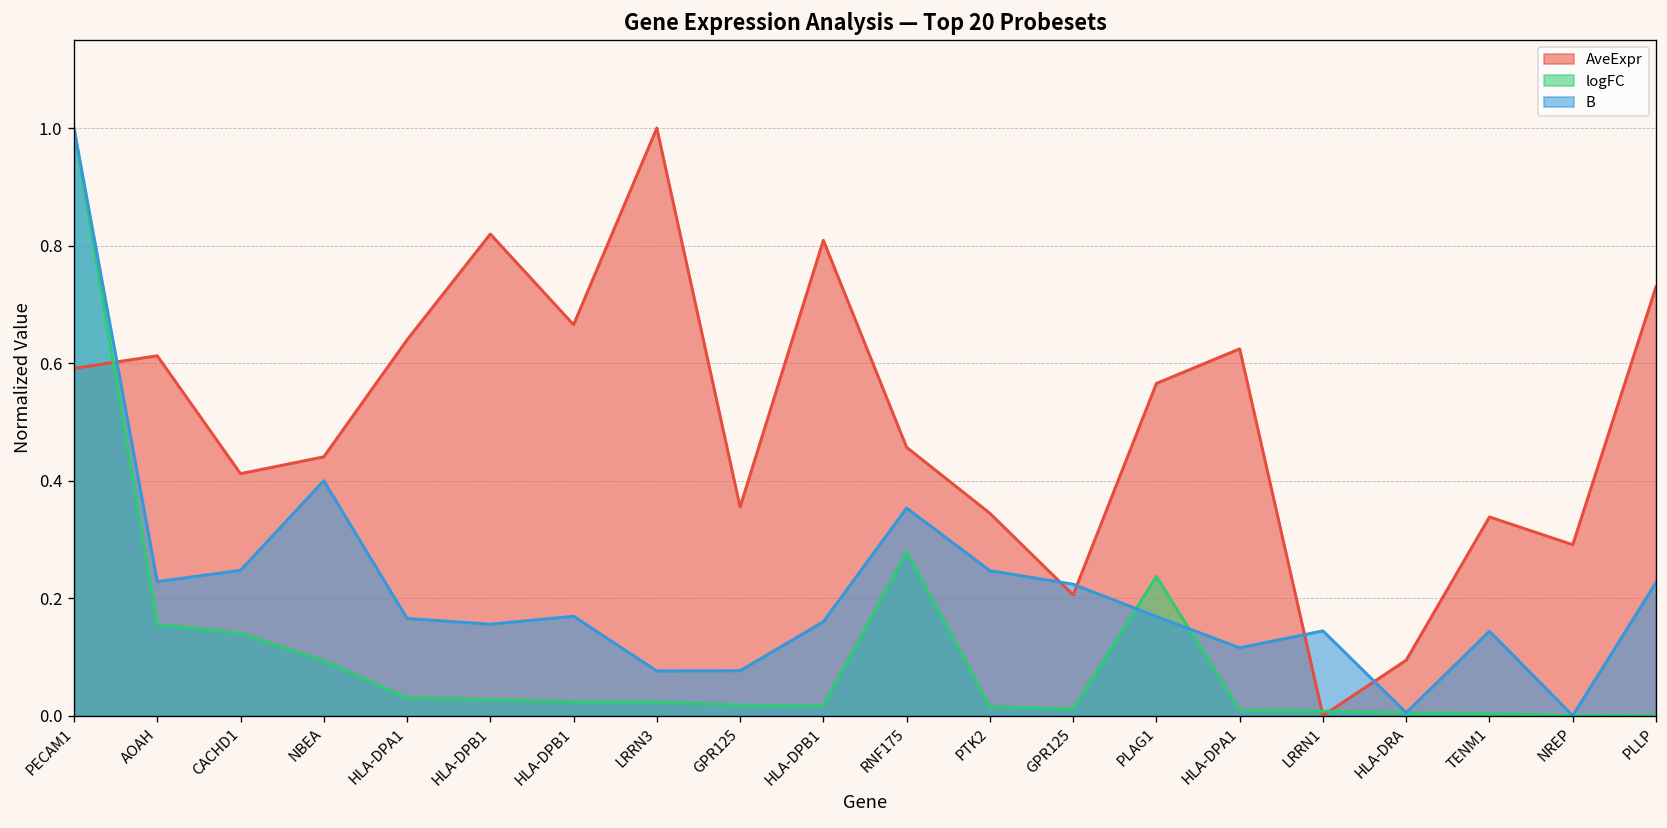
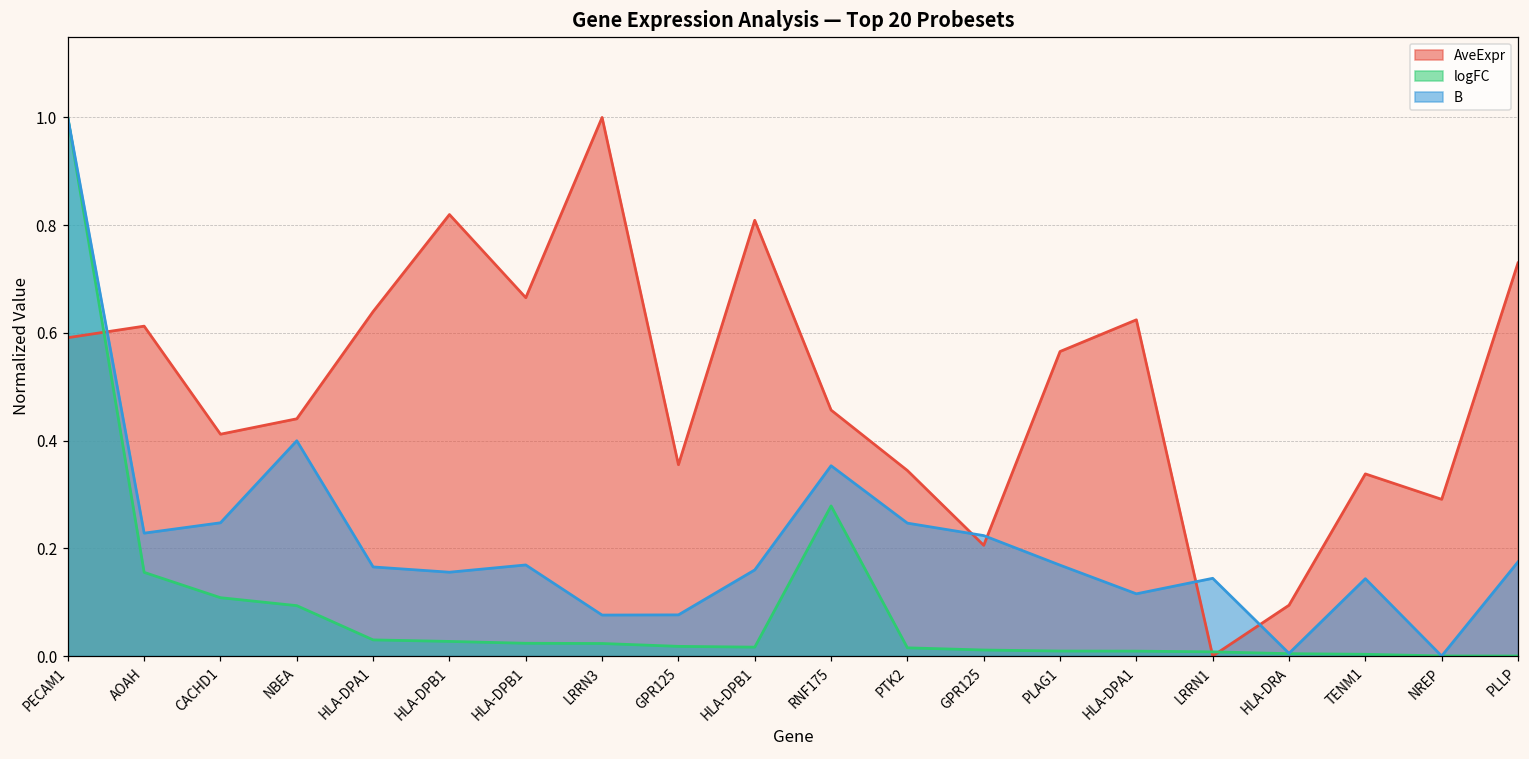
  {
    "AveExpr": {
      "PECAM1": 0.59,
      "AOAH": 0.61,
      "CACHD1": 0.41,
      "NBEA": 0.44,
      "LRRN3": 1.00,
      "RNF175": 0.46,
      "PTK2": 0.34,
      "PLAG1": 0.57,
      "LRRN1": 0.00,
      "HLA-DRA": 0.09,
      "TENM1": 0.34,
      "NREP": 0.29,
      "PLLP": 0.73
    },
    "logFC": {
      "AOAH": 0.16,
-     "CACHD1": 0.14,
+     "CACHD1": 0.11,
      "NBEA": 0.09,
      "LRRN3": 0.02,
      "RNF175": 0.28,
      "PTK2": 0.02,
-     "PLAG1": 0.24,
+     "PLAG1": 0.01,
      "LRRN1": 0.01,
      "TENM1": 0.00,
      "PLLP": 0.00
    },
    "B": {
      "AOAH": 0.23,
      "CACHD1": 0.25,
      "NBEA": 0.40,
      "LRRN3": 0.08,
      "RNF175": 0.35,
      "PTK2": 0.25,
      "PLAG1": 0.17,
      "LRRN1": 0.14,
      "TENM1": 0.14,
-     "PLLP": 0.23
+     "PLLP": 0.17
    }
  }
